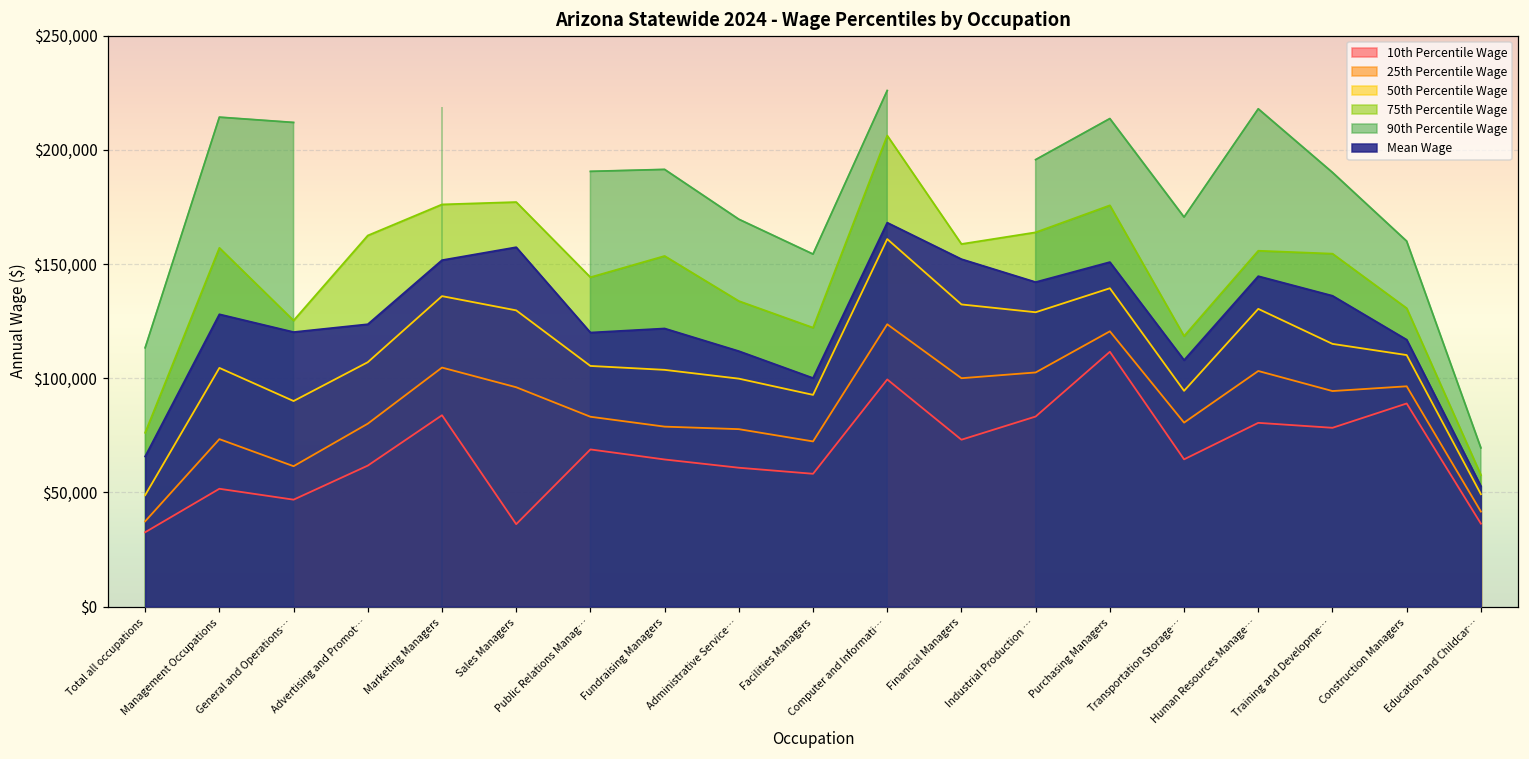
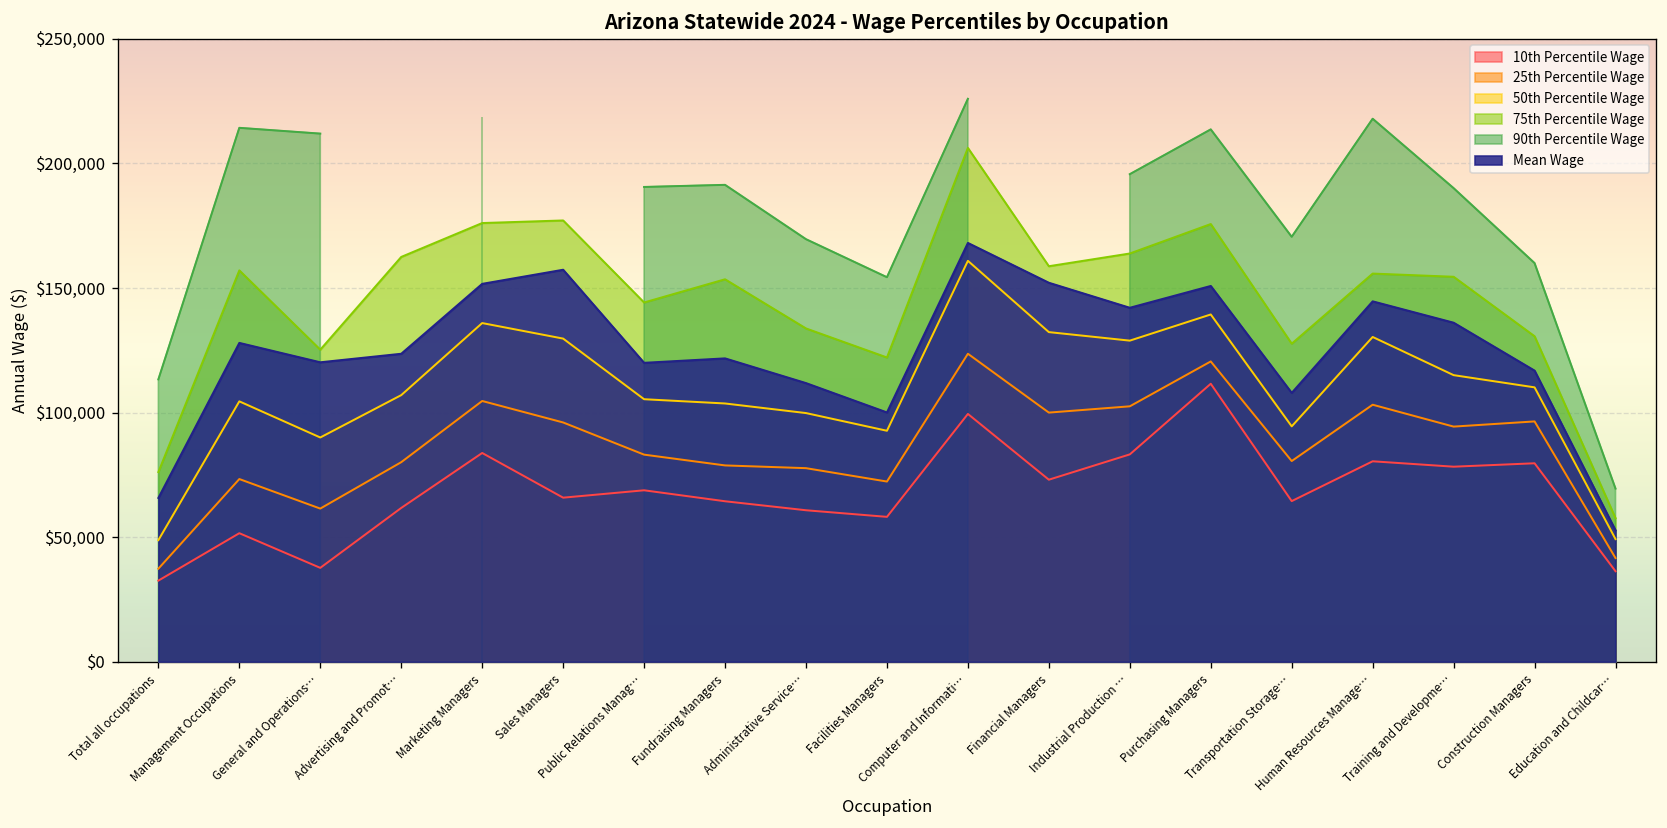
  {
    "10th Percentile Wage": {
      "Total all occupations": "$33,000",
      "Management Occupations": "$52,000",
-     "General and Operations…": "$47,000",
+     "General and Operations…": "$38,000",
      "Advertising and Promot…": "$62,000",
      "Marketing Managers": "$84,000",
-     "Sales Managers": "$36,000",
+     "Sales Managers": "$66,000",
      "Public Relations Manag…": "$69,000",
      "Fundraising Managers": "$64,000",
      "Administrative Service…": "$61,000",
      "Facilities Managers": "$58,000",
      "Computer and Informati…": "$99,000",
      "Financial Managers": "$73,000",
      "Industrial Production …": "$83,000",
      "Purchasing Managers": "$112,000",
      "Transportation Storage…": "$64,000",
      "Human Resources Manage…": "$80,000",
      "Training and Developme…": "$78,000",
-     "Construction Managers": "$89,000",
+     "Construction Managers": "$80,000",
      "Education and Childcar…": "$36,000"
    },
    "75th Percentile Wage": {
      "Total all occupations": "$76,000",
      "Management Occupations": "$157,000",
      "General and Operations…": "$125,000",
      "Advertising and Promot…": "$162,000",
      "Marketing Managers": "$176,000",
      "Sales Managers": "$177,000",
      "Public Relations Manag…": "$144,000",
      "Fundraising Managers": "$153,000",
      "Administrative Service…": "$134,000",
      "Facilities Managers": "$122,000",
      "Computer and Informati…": "$206,000",
      "Financial Managers": "$159,000",
      "Industrial Production …": "$164,000",
      "Purchasing Managers": "$176,000",
-     "Transportation Storage…": "$118,000",
+     "Transportation Storage…": "$128,000",
      "Human Resources Manage…": "$156,000",
      "Training and Developme…": "$155,000",
      "Construction Managers": "$131,000",
      "Education and Childcar…": "$58,000"
    },
    "Mean Wage": {
      "Total all occupations": "$66,000",
      "Management Occupations": "$128,000",
      "General and Operations…": "$120,000",
      "Advertising and Promot…": "$124,000",
      "Marketing Managers": "$152,000",
      "Sales Managers": "$157,000",
      "Public Relations Manag…": "$120,000",
      "Fundraising Managers": "$122,000",
      "Administrative Service…": "$112,000",
      "Facilities Managers": "$100,000",
      "Computer and Informati…": "$168,000",
      "Financial Managers": "$152,000",
      "Industrial Production …": "$142,000",
      "Purchasing Managers": "$151,000",
      "Transportation Storage…": "$108,000",
      "Human Resources Manage…": "$145,000",
      "Training and Developme…": "$136,000",
      "Construction Managers": "$117,000",
      "Education and Childcar…": "$53,000"
    }
  }
